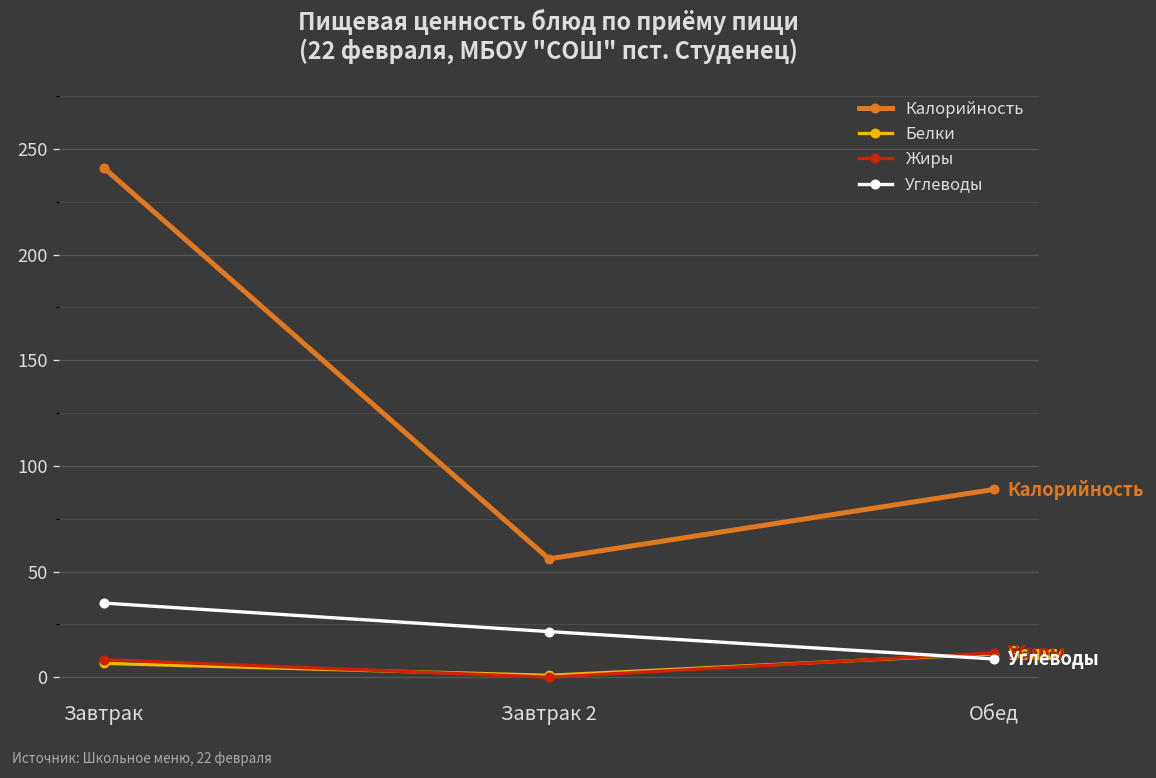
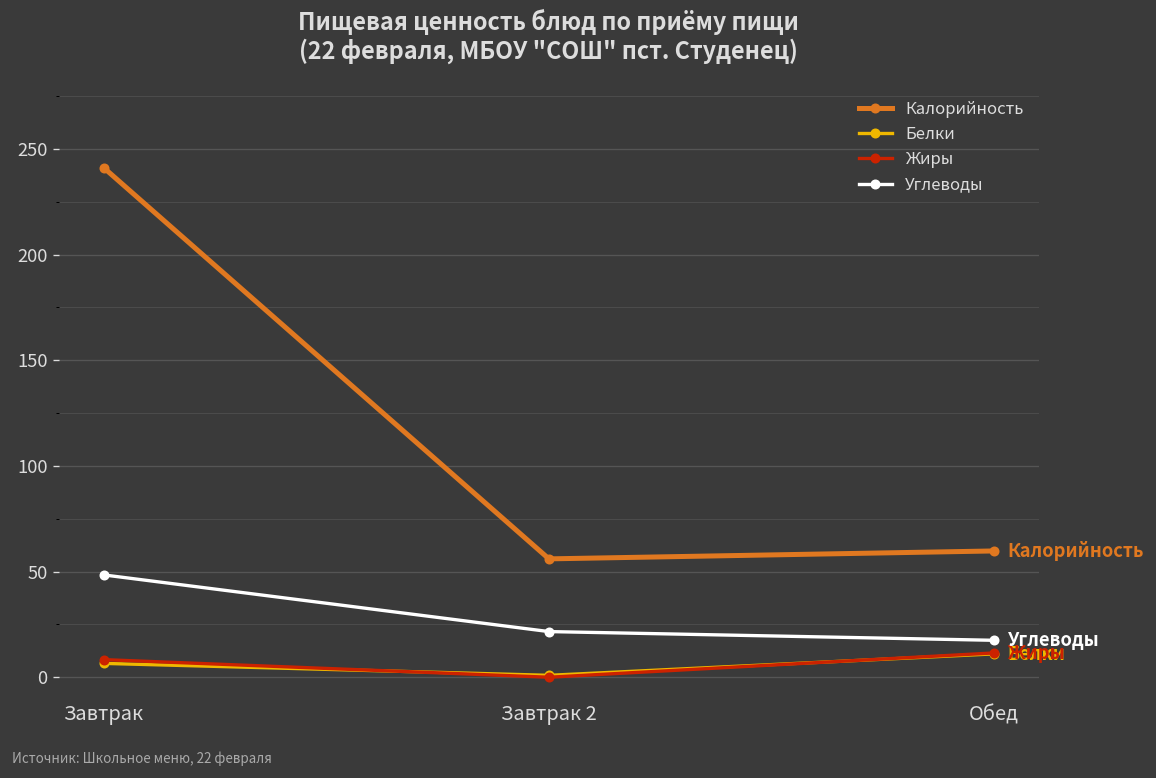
  {
    "Калорийность": {
      "Завтрак": 241,
      "Завтрак 2": 56,
-     "Обед": 89
+     "Обед": 60
    },
    "Белки": {
      "Завтрак": 7
    },
    "Жиры": {
      "Завтрак": 8
    },
    "Углеводы": {
-     "Завтрак": 35,
+     "Завтрак": 48,
      "Завтрак 2": 22,
-     "Обед": 9
+     "Обед": 17
    }
  }
